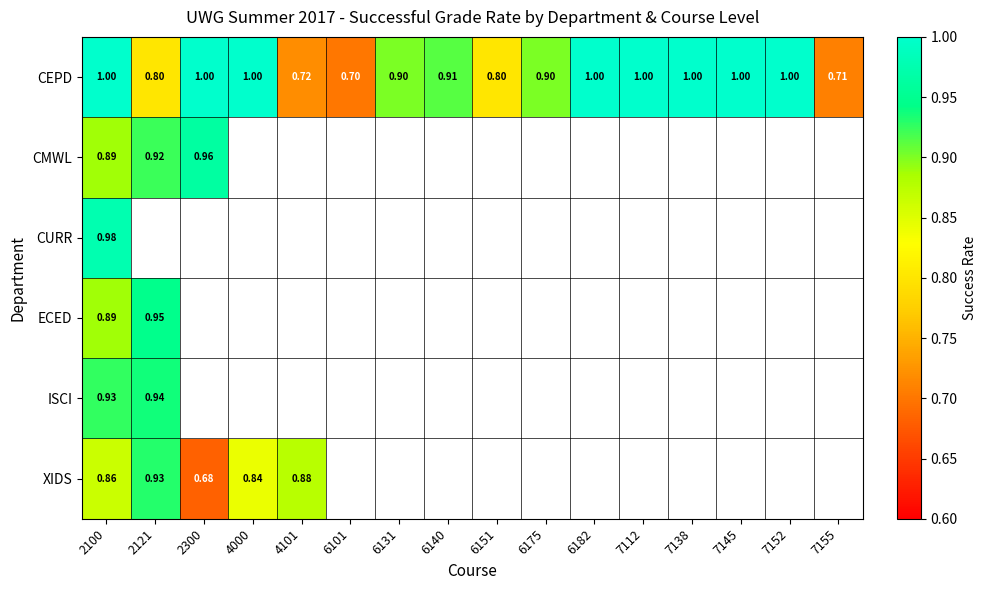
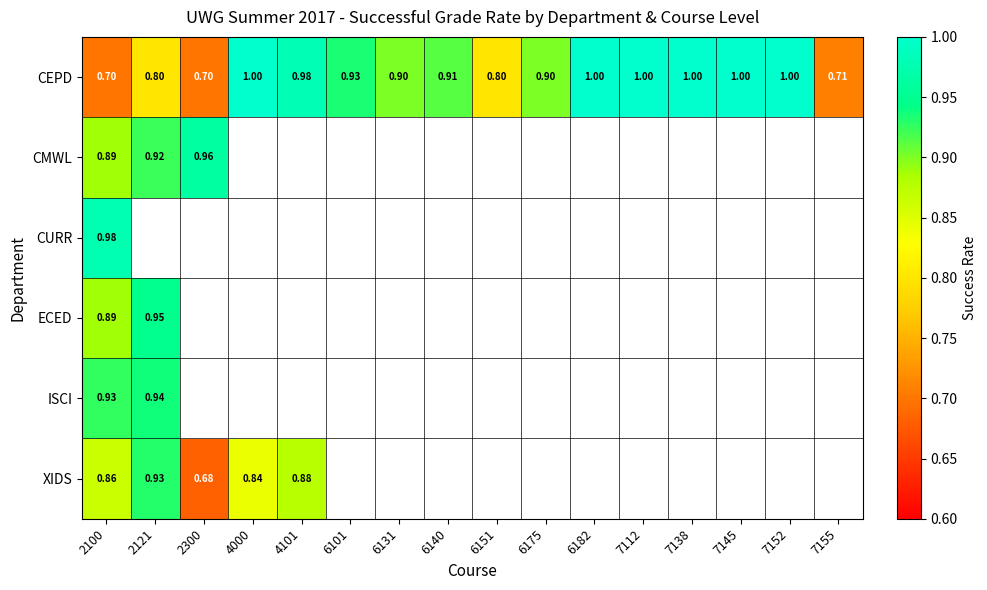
  {
    "CEPD": {
-     "2100": 1.00,
+     "2100": 0.70,
      "2121": 0.80,
-     "2300": 1.00,
+     "2300": 0.70,
      "4000": 1.00,
-     "4101": 0.72,
-     "6101": 0.70,
+     "4101": 0.98,
+     "6101": 0.93,
      "6131": 0.90,
      "6140": 0.91,
      "6151": 0.80,
      "6175": 0.90,
      "6182": 1.00,
      "7112": 1.00,
      "7138": 1.00,
      "7145": 1.00,
      "7152": 1.00,
      "7155": 0.71
    },
    "CMWL": {
      "2100": 0.89,
      "2121": 0.92,
      "2300": 0.96
    },
    "CURR": {
      "2100": 0.98
    },
    "ECED": {
      "2100": 0.89,
      "2121": 0.95
    },
    "ISCI": {
      "2100": 0.93,
      "2121": 0.94
    },
    "XIDS": {
      "2100": 0.86,
      "2121": 0.93,
      "2300": 0.68,
      "4000": 0.84,
      "4101": 0.88
    }
  }
